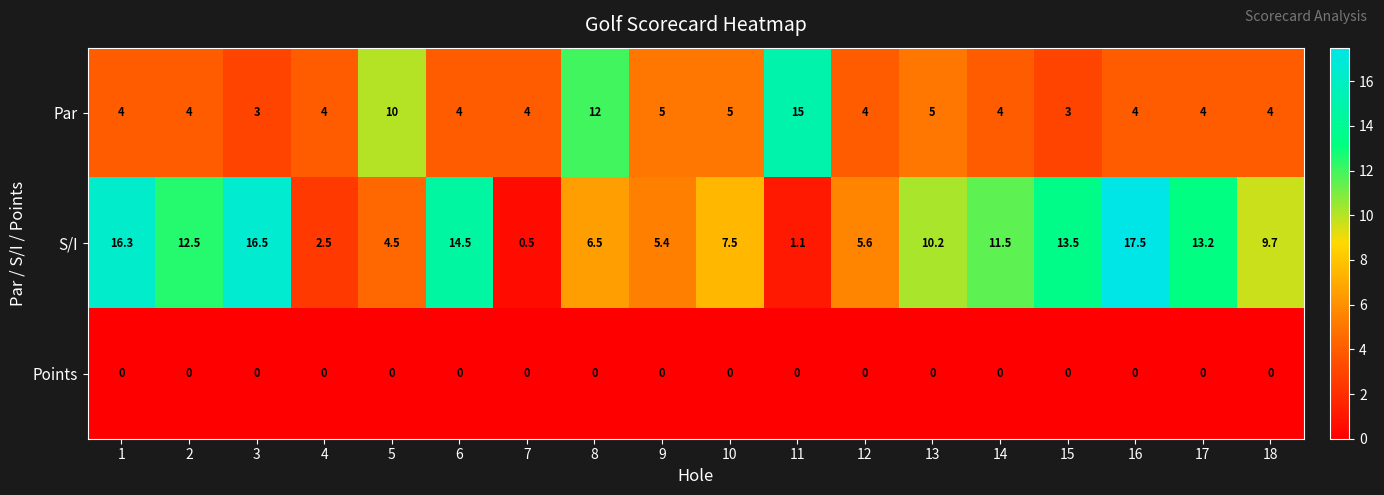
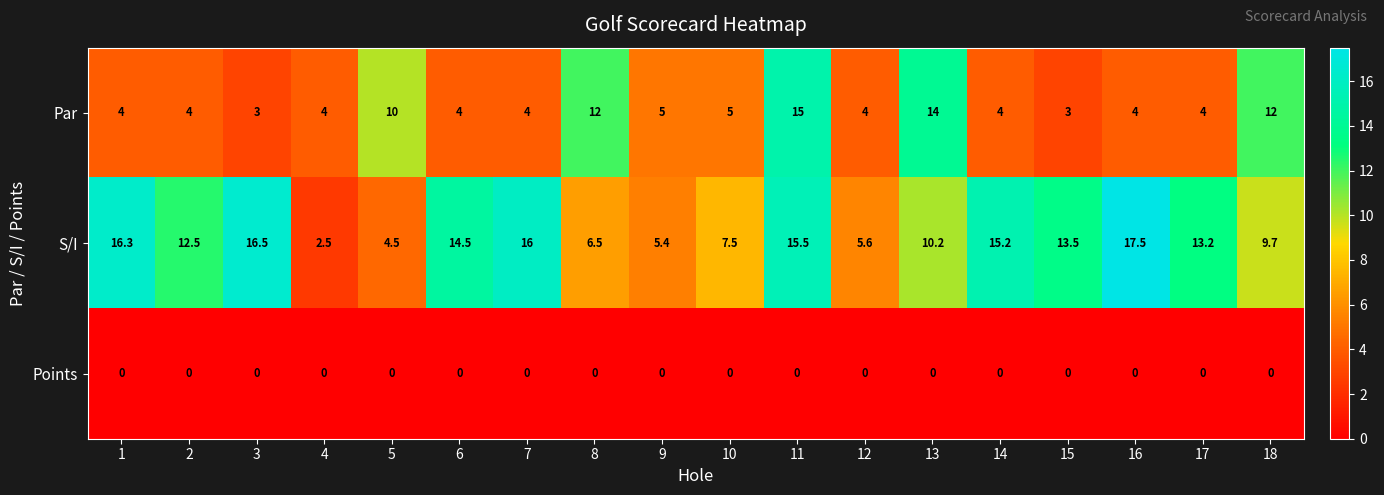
  {
    "Par": {
      "1": 4,
      "2": 4,
      "3": 3,
      "4": 4,
      "5": 10,
      "6": 4,
      "7": 4,
      "8": 12,
      "9": 5,
      "10": 5,
      "11": 15,
      "12": 4,
-     "13": 5,
+     "13": 14,
      "14": 4,
      "15": 3,
      "16": 4,
      "17": 4,
-     "18": 4
+     "18": 12
    },
    "S/I": {
      "1": 16.3,
      "2": 12.5,
      "3": 16.5,
      "4": 2.5,
      "5": 4.5,
      "6": 14.5,
-     "7": 0.5,
+     "7": 16,
      "8": 6.5,
      "9": 5.4,
      "10": 7.5,
-     "11": 1.1,
+     "11": 15.5,
      "12": 5.6,
      "13": 10.2,
-     "14": 11.5,
+     "14": 15.2,
      "15": 13.5,
      "16": 17.5,
      "17": 13.2,
      "18": 9.7
    },
    "Points": {
      "1": 0,
      "2": 0,
      "3": 0,
      "4": 0,
      "5": 0,
      "6": 0,
      "7": 0,
      "8": 0,
      "9": 0,
      "10": 0,
      "11": 0,
      "12": 0,
      "13": 0,
      "14": 0,
      "15": 0,
      "16": 0,
      "17": 0,
      "18": 0
    }
  }
